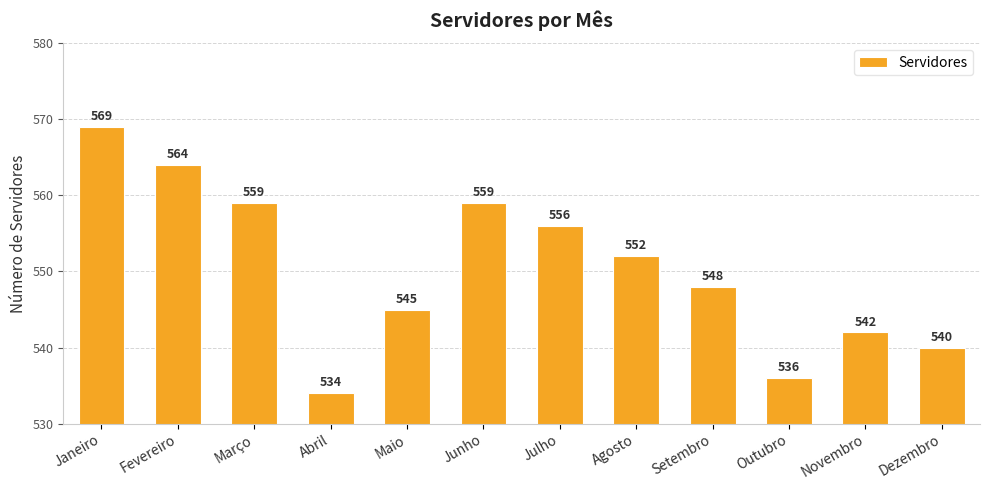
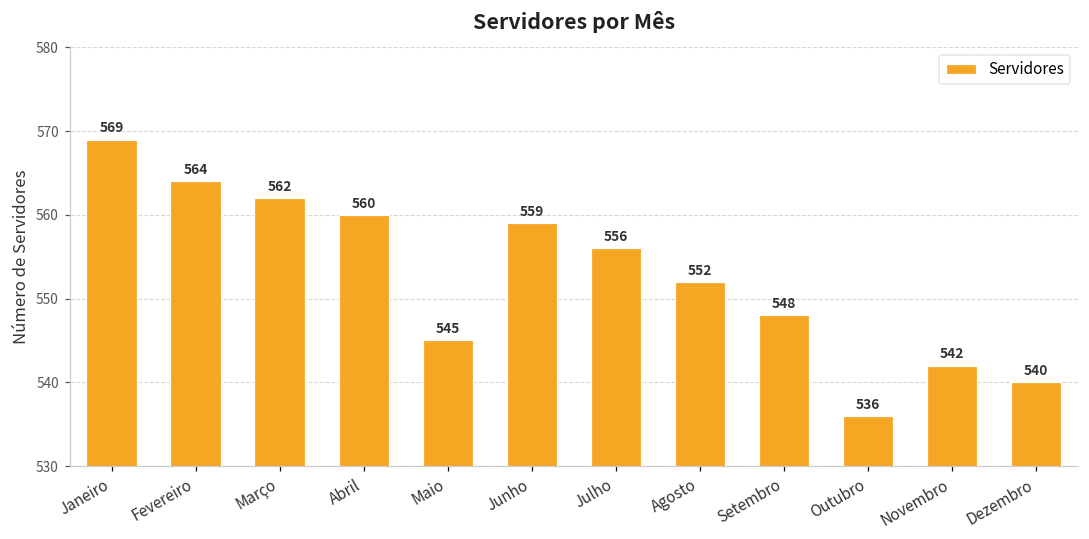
  {
    "Janeiro": 569,
    "Fevereiro": 564,
-   "Março": 559,
-   "Abril": 534,
+   "Março": 562,
+   "Abril": 560,
    "Maio": 545,
    "Junho": 559,
    "Julho": 556,
    "Agosto": 552,
    "Setembro": 548,
    "Outubro": 536,
    "Novembro": 542,
    "Dezembro": 540
  }
